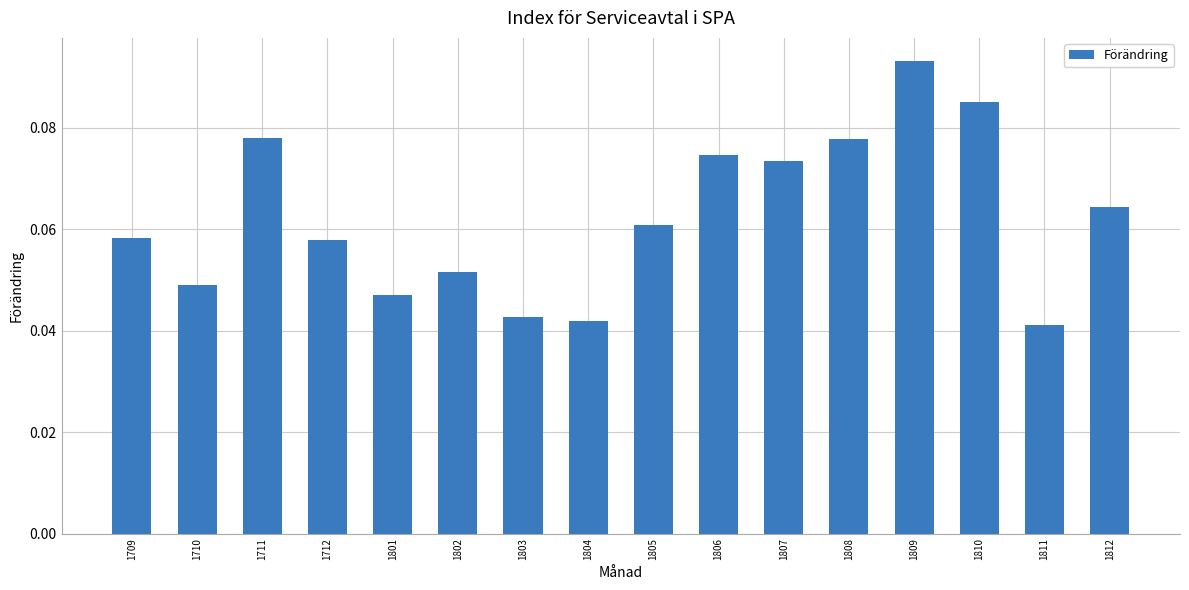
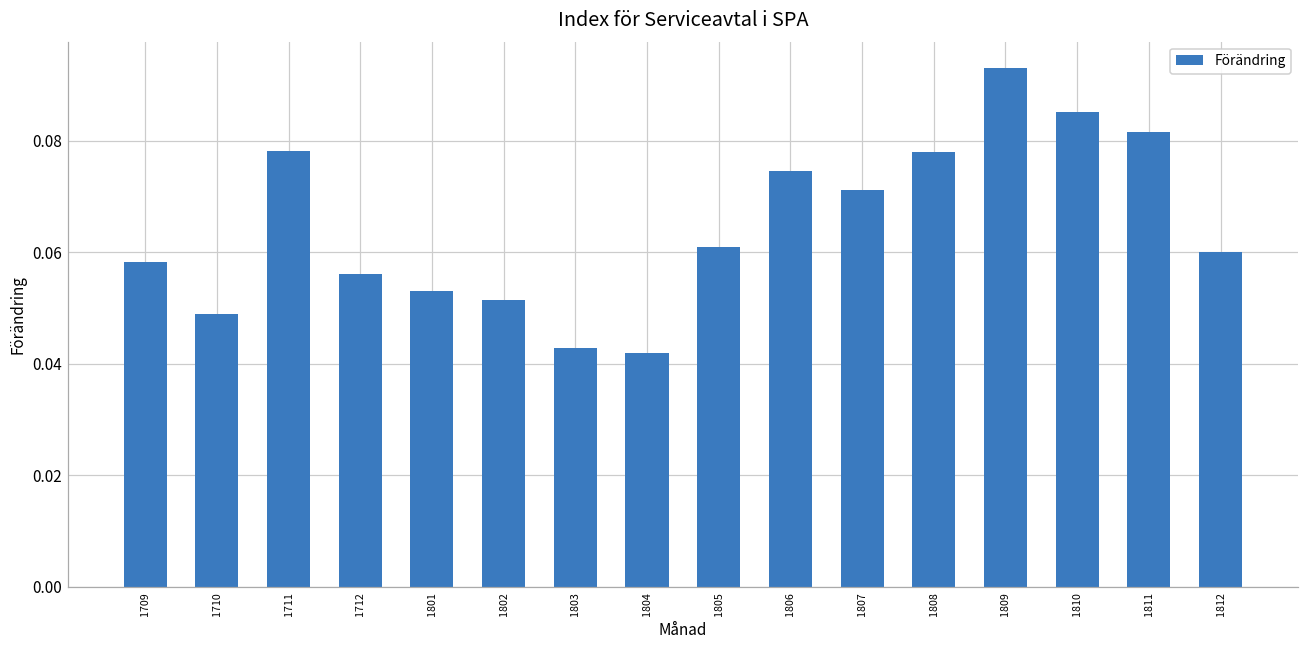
  {
    "1709": 0.058,
    "1710": 0.049,
    "1711": 0.078,
-   "1712": 0.058,
-   "1801": 0.047,
+   "1712": 0.056,
+   "1801": 0.053,
    "1802": 0.052,
    "1803": 0.043,
    "1804": 0.042,
    "1805": 0.061,
    "1806": 0.075,
-   "1807": 0.073,
+   "1807": 0.071,
    "1808": 0.078,
    "1809": 0.093,
    "1810": 0.085,
-   "1811": 0.041,
-   "1812": 0.064
+   "1811": 0.082,
+   "1812": 0.060
  }
